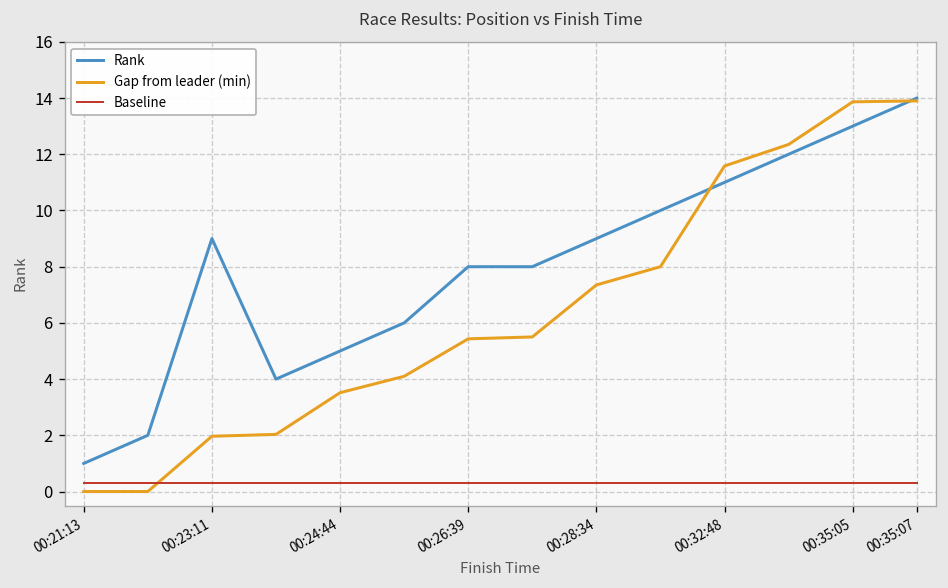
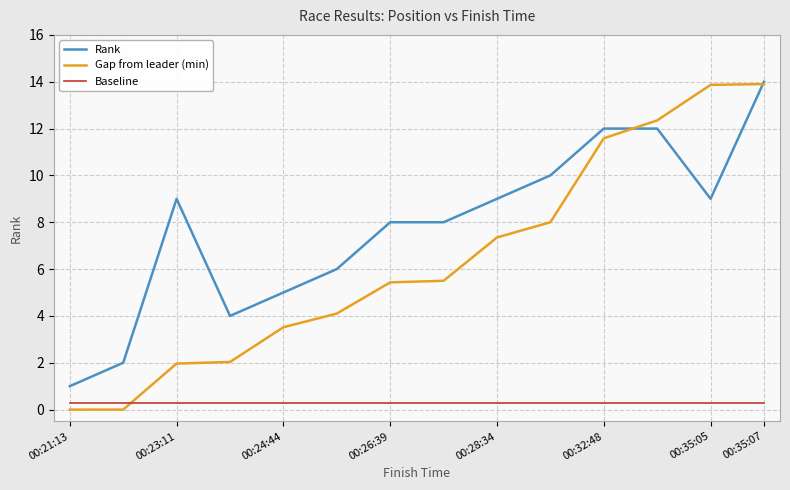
  {
    "Rank": {
      "00:23:11": 9,
      "00:24:44": 5,
      "00:26:39": 8,
      "00:28:34": 9,
-     "00:32:48": 11,
-     "00:35:05": 13
+     "00:32:48": 12,
+     "00:35:05": 9
    },
    "Gap from leader (min)": {
      "00:23:11": 2,
      "00:24:44": 3.5,
      "00:26:39": 5.4,
      "00:28:34": 7.4,
      "00:32:48": 11.6,
      "00:35:05": 13.9
    },
    "Baseline": {
      "00:23:11": 0.3,
      "00:24:44": 0.3,
      "00:26:39": 0.3,
      "00:28:34": 0.3,
      "00:32:48": 0.3,
      "00:35:05": 0.3,
      "00:35:07": 0.3
    }
  }
